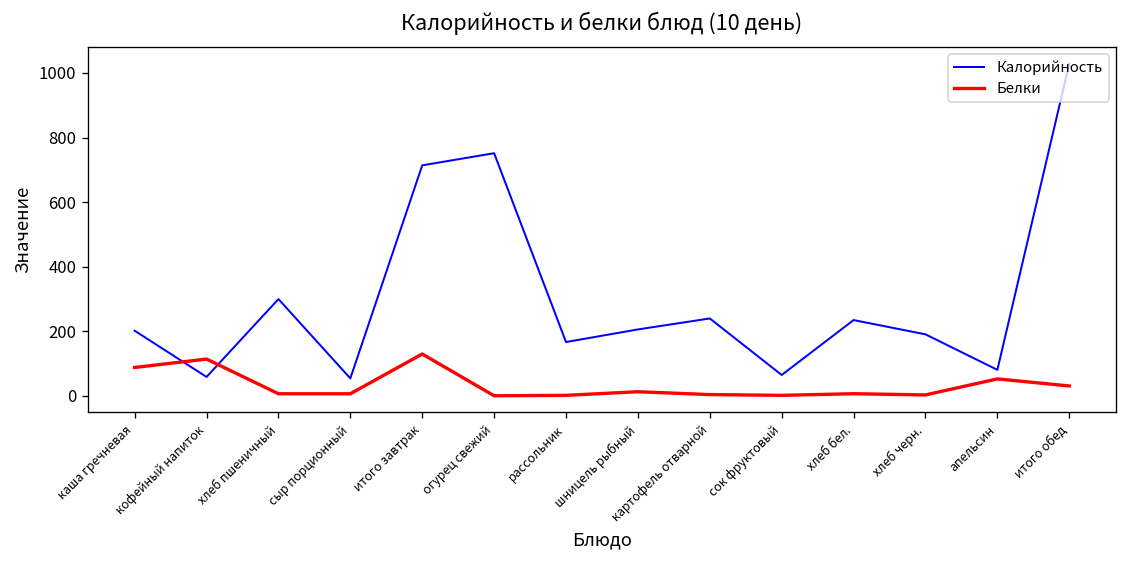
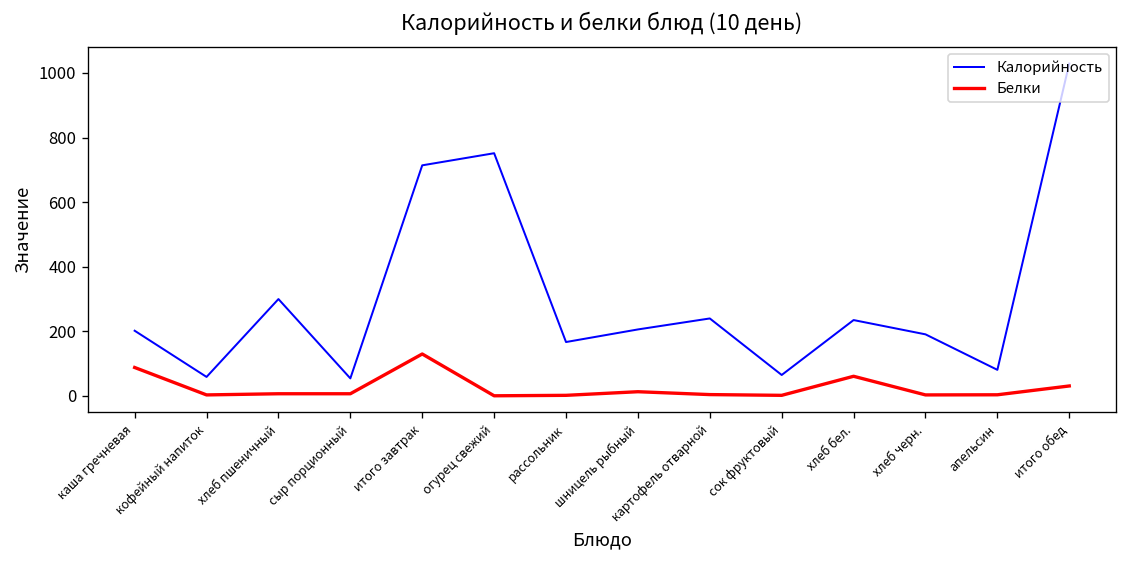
  {
    "Калорийность": {
      "каша гречневая": 200,
      "кофейный напиток": 60,
      "хлеб пшеничный": 300,
      "сыр порционный": 50,
      "итого завтрак": 710,
      "огурец свежий": 750,
      "рассольник": 170,
      "шницель рыбный": 210,
      "картофель отварной": 240,
      "сок фруктовый": 70,
      "хлеб бел.": 240,
      "хлеб черн.": 190,
      "апельсин": 80
    },
    "Белки": {
      "каша гречневая": 90,
-     "кофейный напиток": 110,
+     "кофейный напиток": 0,
      "хлеб пшеничный": 10,
      "сыр порционный": 10,
      "итого завтрак": 130,
      "огурец свежий": 0,
      "рассольник": 0,
      "шницель рыбный": 10,
      "картофель отварной": 0,
      "сок фруктовый": 0,
-     "хлеб бел.": 10,
+     "хлеб бел.": 60,
      "хлеб черн.": 0,
-     "апельсин": 50,
+     "апельсин": 0,
      "итого обед": 30
    }
  }
